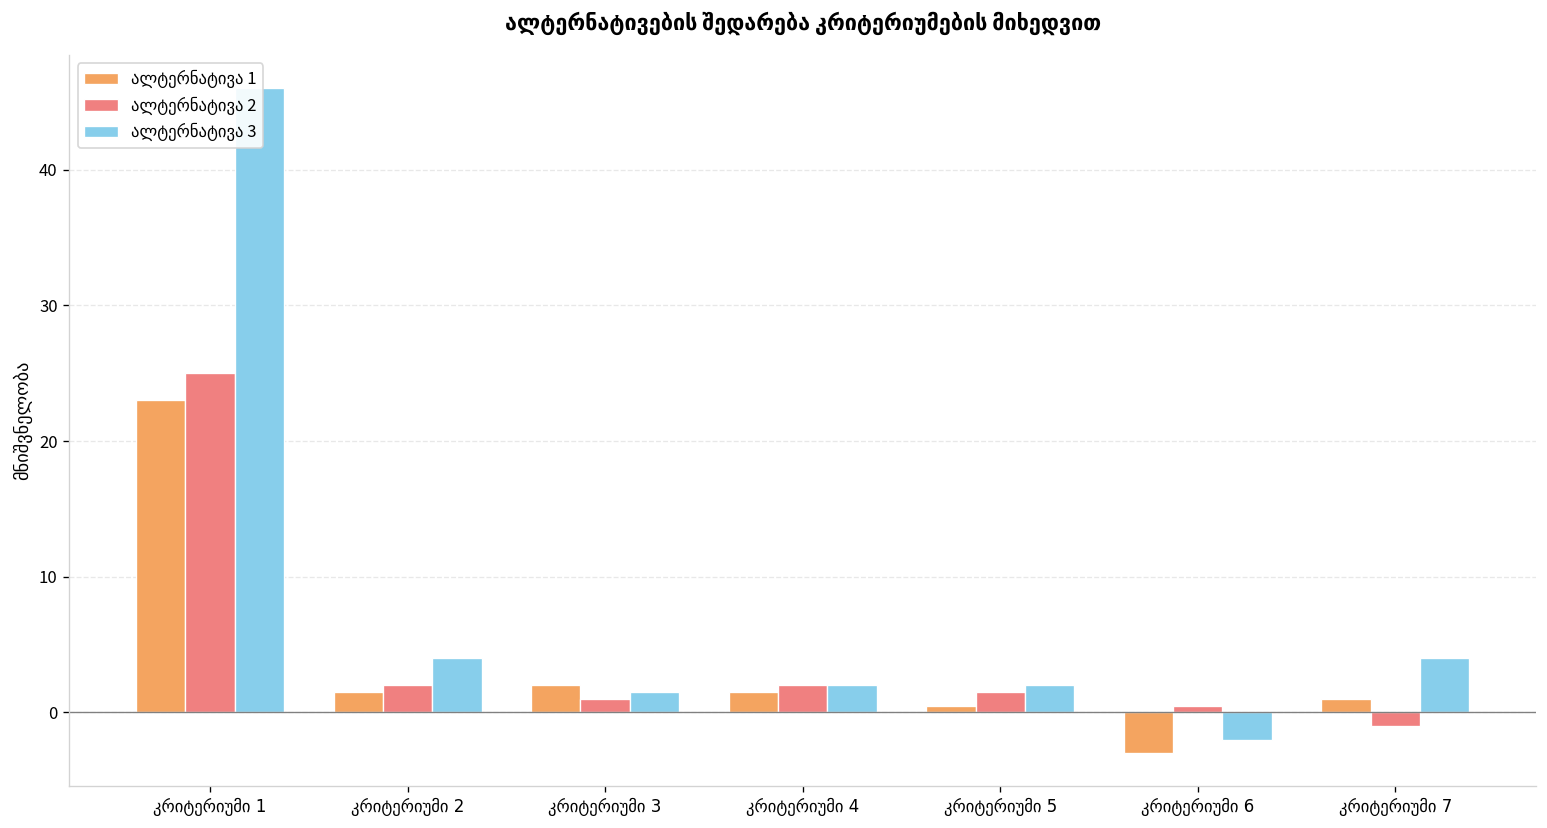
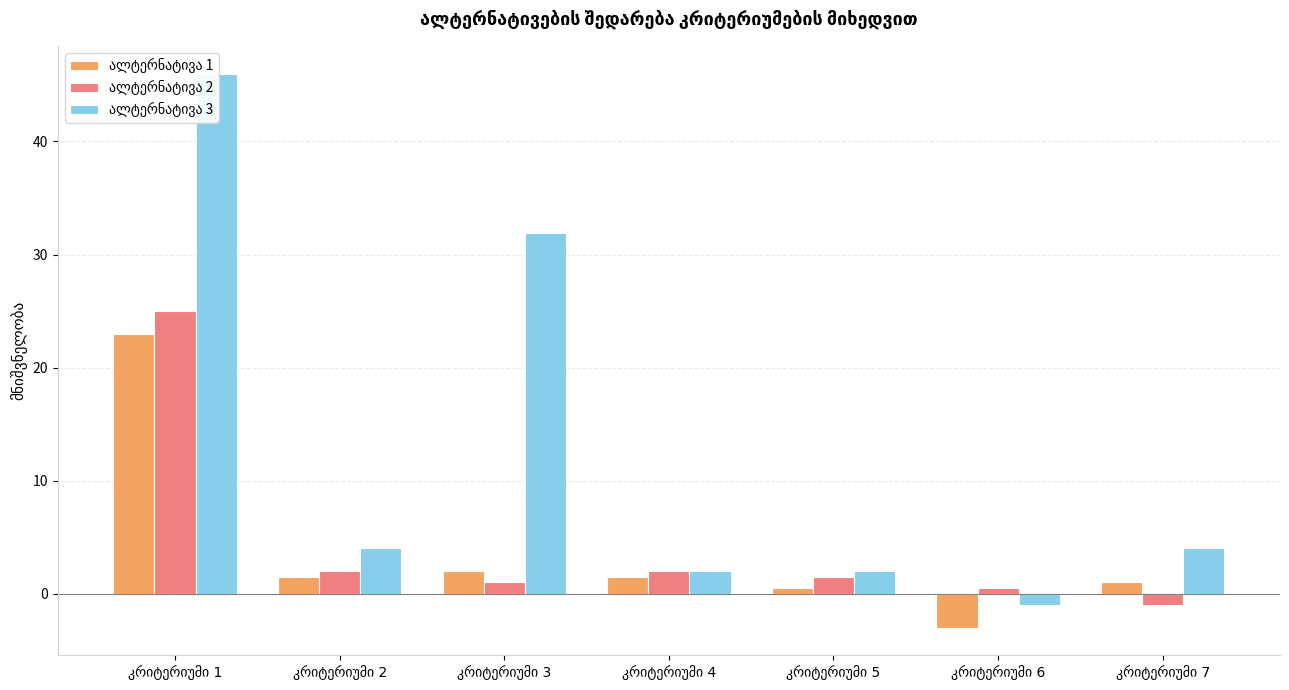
  {
    "ალტერნატივა 3": {
      "კრიტერიუმი 2": 4.0,
-     "კრიტერიუმი 3": 1.5,
+     "კრიტერიუმი 3": 31.9,
      "კრიტერიუმი 4": 2.0,
      "კრიტერიუმი 5": 2.0,
-     "კრიტერიუმი 6": -2,
+     "კრიტერიუმი 6": -1,
      "კრიტერიუმი 7": 4.0
    }
  }
